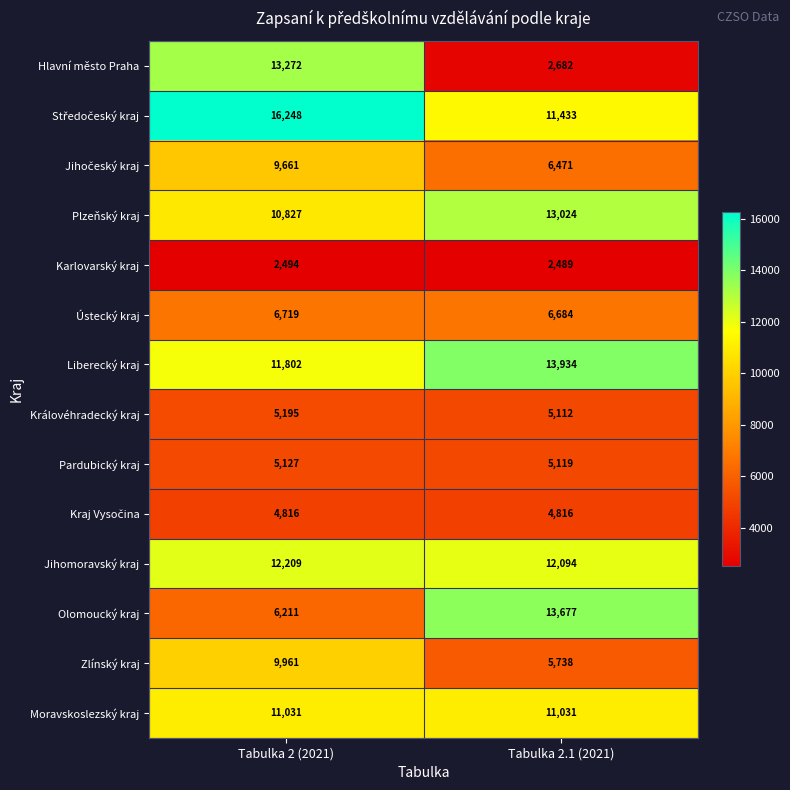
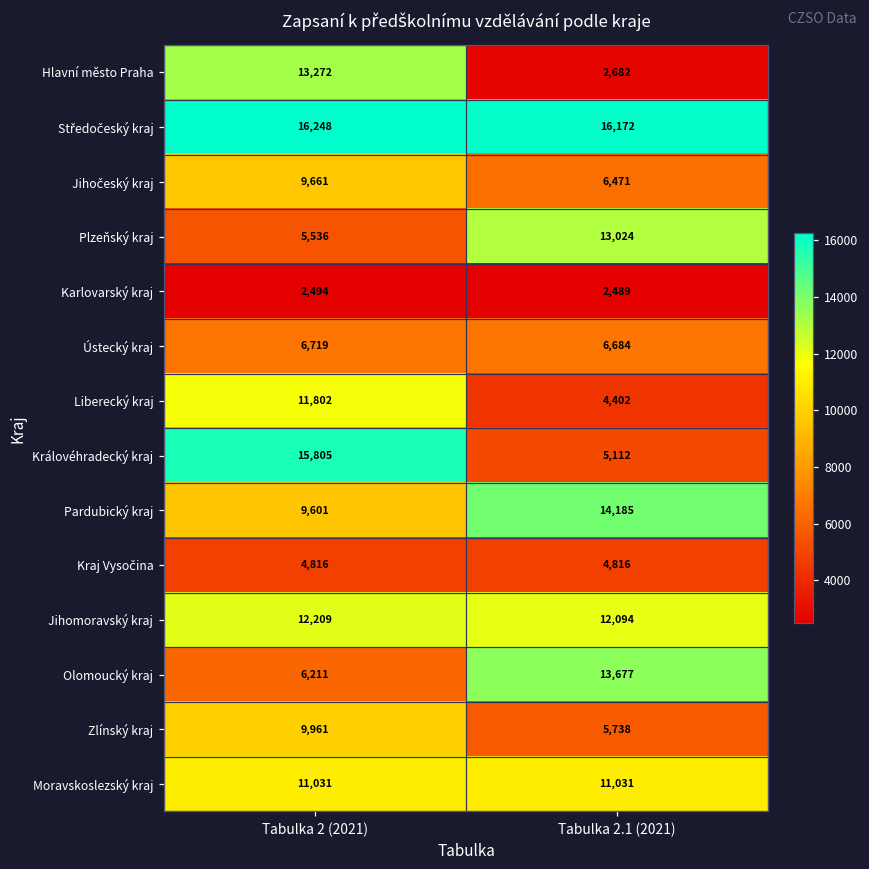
  {
    "Hlavní město Praha": {
      "Tabulka 2 (2021)": "13,272",
      "Tabulka 2.1 (2021)": "2,682"
    },
    "Středočeský kraj": {
      "Tabulka 2 (2021)": "16,248",
-     "Tabulka 2.1 (2021)": "11,433"
+     "Tabulka 2.1 (2021)": "16,172"
    },
    "Jihočeský kraj": {
      "Tabulka 2 (2021)": "9,661",
      "Tabulka 2.1 (2021)": "6,471"
    },
    "Plzeňský kraj": {
-     "Tabulka 2 (2021)": "10,827",
+     "Tabulka 2 (2021)": "5,536",
      "Tabulka 2.1 (2021)": "13,024"
    },
    "Karlovarský kraj": {
      "Tabulka 2 (2021)": "2,494",
      "Tabulka 2.1 (2021)": "2,489"
    },
    "Ústecký kraj": {
      "Tabulka 2 (2021)": "6,719",
      "Tabulka 2.1 (2021)": "6,684"
    },
    "Liberecký kraj": {
      "Tabulka 2 (2021)": "11,802",
-     "Tabulka 2.1 (2021)": "13,934"
+     "Tabulka 2.1 (2021)": "4,402"
    },
    "Královéhradecký kraj": {
-     "Tabulka 2 (2021)": "5,195",
+     "Tabulka 2 (2021)": "15,805",
      "Tabulka 2.1 (2021)": "5,112"
    },
    "Pardubický kraj": {
-     "Tabulka 2 (2021)": "5,127",
-     "Tabulka 2.1 (2021)": "5,119"
+     "Tabulka 2 (2021)": "9,601",
+     "Tabulka 2.1 (2021)": "14,185"
    },
    "Kraj Vysočina": {
      "Tabulka 2 (2021)": "4,816",
      "Tabulka 2.1 (2021)": "4,816"
    },
    "Jihomoravský kraj": {
      "Tabulka 2 (2021)": "12,209",
      "Tabulka 2.1 (2021)": "12,094"
    },
    "Olomoucký kraj": {
      "Tabulka 2 (2021)": "6,211",
      "Tabulka 2.1 (2021)": "13,677"
    },
    "Zlínský kraj": {
      "Tabulka 2 (2021)": "9,961",
      "Tabulka 2.1 (2021)": "5,738"
    },
    "Moravskoslezský kraj": {
      "Tabulka 2 (2021)": "11,031",
      "Tabulka 2.1 (2021)": "11,031"
    }
  }
